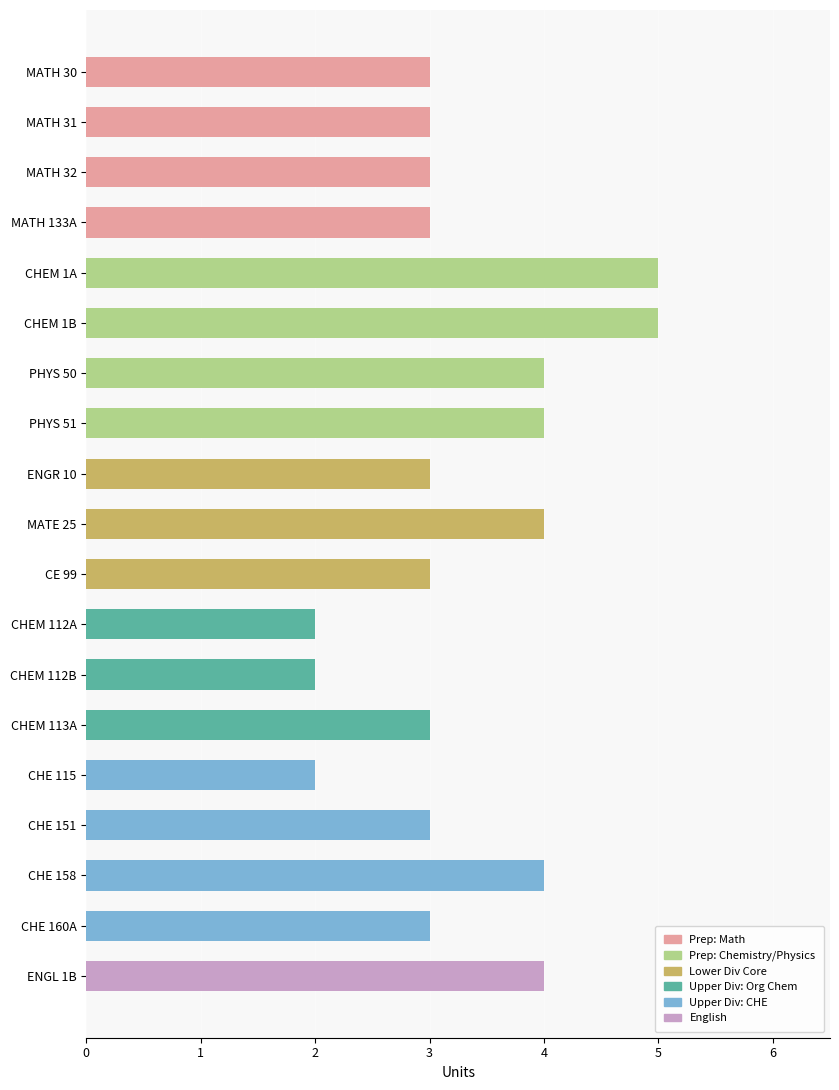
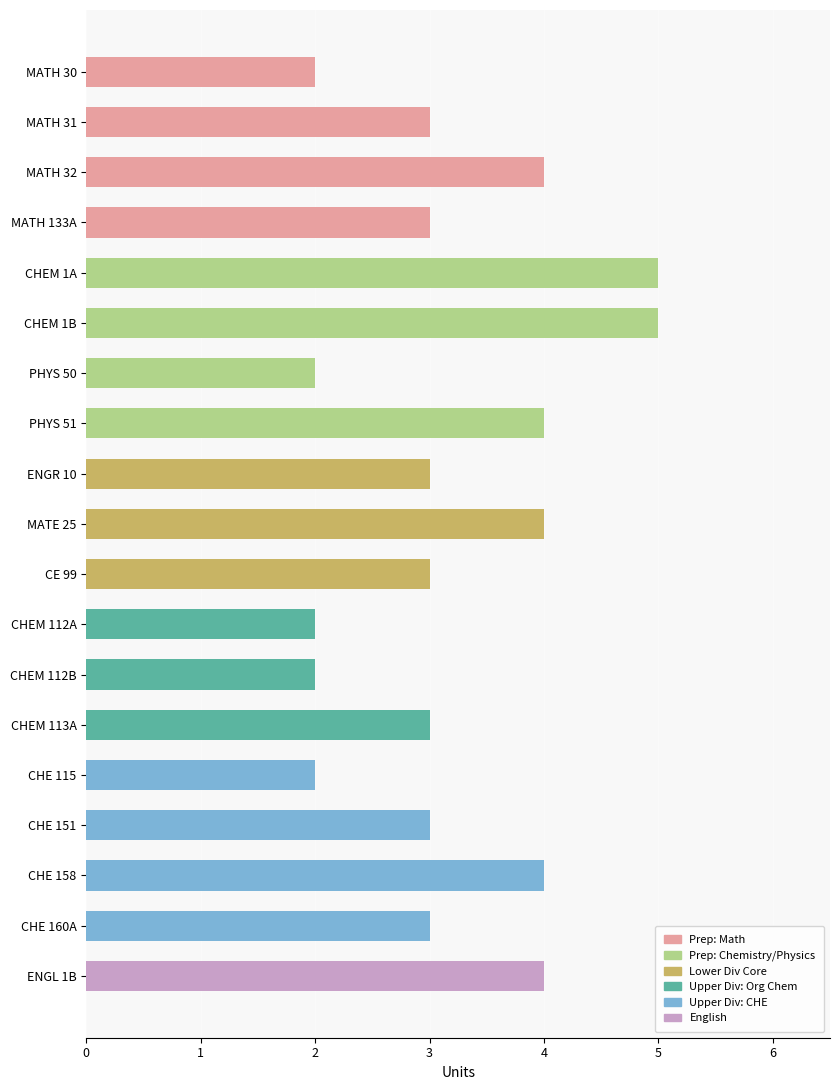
  {
-   "MATH 30": 3,
+   "MATH 30": 2,
    "MATH 31": 3,
-   "MATH 32": 3,
+   "MATH 32": 4,
    "MATH 133A": 3,
    "CHEM 1A": 5,
    "CHEM 1B": 5,
-   "PHYS 50": 4,
+   "PHYS 50": 2,
    "PHYS 51": 4,
    "ENGR 10": 3,
    "MATE 25": 4,
    "CE 99": 3,
    "CHEM 112A": 2,
    "CHEM 112B": 2,
    "CHEM 113A": 3,
    "CHE 115": 2,
    "CHE 151": 3,
    "CHE 158": 4,
    "CHE 160A": 3,
    "ENGL 1B": 4
  }
